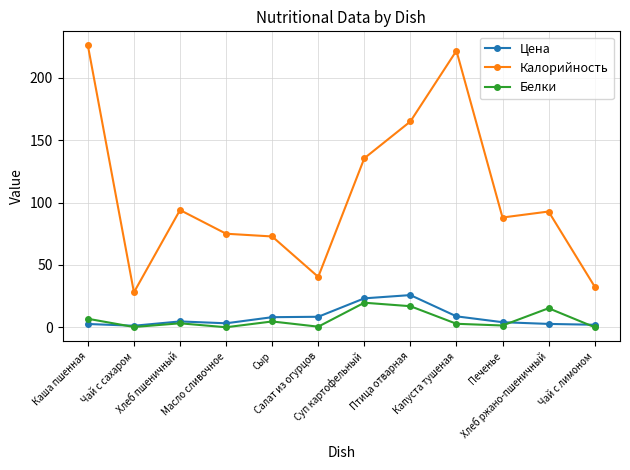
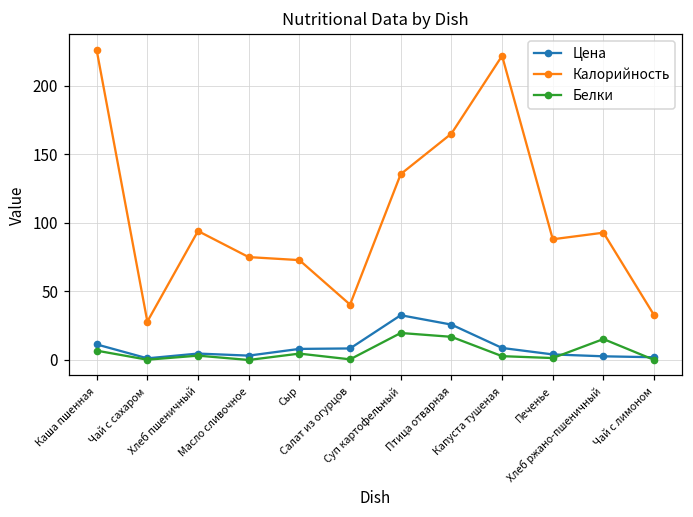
  {
    "Цена": {
-     "Каша пшенная": 3,
+     "Каша пшенная": 11,
      "Масло сливочное": 3,
      "Сыр": 8,
      "Салат из огурцов": 8,
-     "Суп картофельный": 23,
+     "Суп картофельный": 33,
      "Птица отварная": 26,
      "Капуста тушеная": 9,
      "Печенье": 4,
      "Хлеб ржано-пшеничный": 3
    },
    "Калорийность": {
      "Каша пшенная": 226,
      "Чай с сахаром": 28,
      "Хлеб пшеничный": 94,
      "Масло сливочное": 75,
      "Сыр": 73,
      "Салат из огурцов": 40,
      "Суп картофельный": 136,
      "Птица отварная": 165,
      "Капуста тушеная": 222,
      "Печенье": 88,
      "Хлеб ржано-пшеничный": 93,
      "Чай с лимоном": 33
    },
    "Белки": {
      "Каша пшенная": 7,
      "Масло сливочное": 0,
      "Сыр": 5,
      "Салат из огурцов": 0,
      "Суп картофельный": 20,
      "Птица отварная": 17,
      "Капуста тушеная": 3,
      "Печенье": 1,
      "Хлеб ржано-пшеничный": 15
    }
  }
